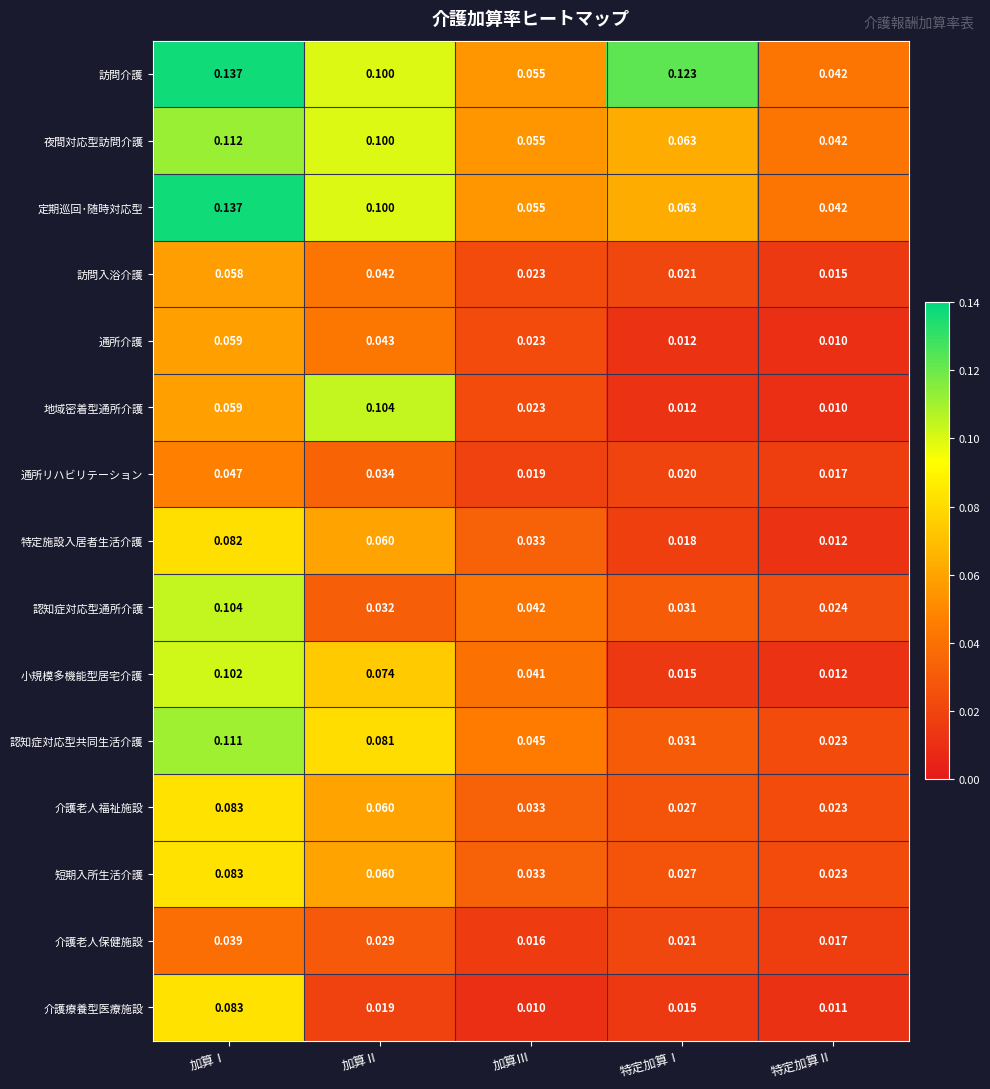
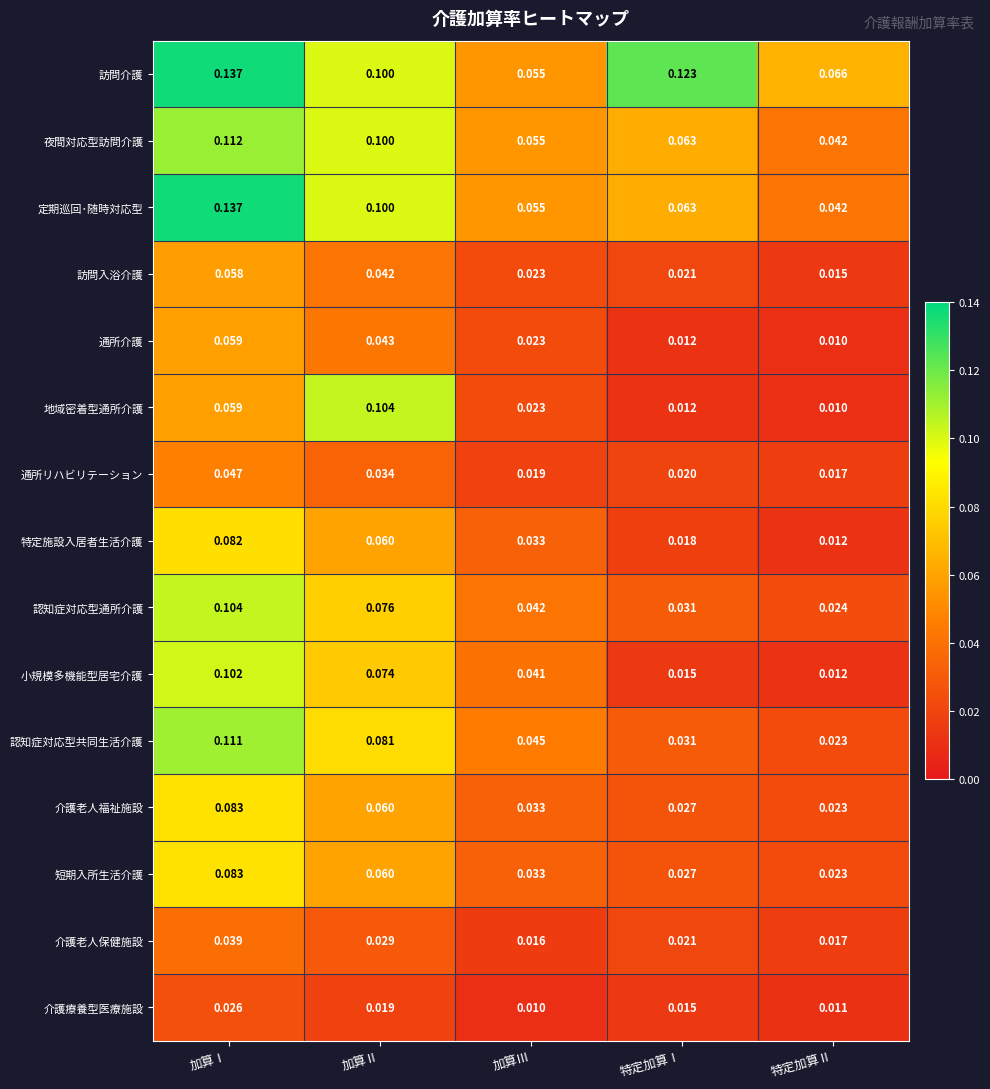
  {
    "訪問介護": {
      "加算Ⅰ": 0.137,
      "加算Ⅱ": 0.100,
      "加算Ⅲ": 0.055,
      "特定加算Ⅰ": 0.123,
-     "特定加算Ⅱ": 0.042
+     "特定加算Ⅱ": 0.066
    },
    "夜間対応型訪問介護": {
      "加算Ⅰ": 0.112,
      "加算Ⅱ": 0.100,
      "加算Ⅲ": 0.055,
      "特定加算Ⅰ": 0.063,
      "特定加算Ⅱ": 0.042
    },
    "定期巡回･随時対応型": {
      "加算Ⅰ": 0.137,
      "加算Ⅱ": 0.100,
      "加算Ⅲ": 0.055,
      "特定加算Ⅰ": 0.063,
      "特定加算Ⅱ": 0.042
    },
    "訪問入浴介護": {
      "加算Ⅰ": 0.058,
      "加算Ⅱ": 0.042,
      "加算Ⅲ": 0.023,
      "特定加算Ⅰ": 0.021,
      "特定加算Ⅱ": 0.015
    },
    "通所介護": {
      "加算Ⅰ": 0.059,
      "加算Ⅱ": 0.043,
      "加算Ⅲ": 0.023,
      "特定加算Ⅰ": 0.012,
      "特定加算Ⅱ": 0.010
    },
    "地域密着型通所介護": {
      "加算Ⅰ": 0.059,
      "加算Ⅱ": 0.104,
      "加算Ⅲ": 0.023,
      "特定加算Ⅰ": 0.012,
      "特定加算Ⅱ": 0.010
    },
    "通所リハビリテーション": {
      "加算Ⅰ": 0.047,
      "加算Ⅱ": 0.034,
      "加算Ⅲ": 0.019,
      "特定加算Ⅰ": 0.020,
      "特定加算Ⅱ": 0.017
    },
    "特定施設入居者生活介護": {
      "加算Ⅰ": 0.082,
      "加算Ⅱ": 0.060,
      "加算Ⅲ": 0.033,
      "特定加算Ⅰ": 0.018,
      "特定加算Ⅱ": 0.012
    },
    "認知症対応型通所介護": {
      "加算Ⅰ": 0.104,
-     "加算Ⅱ": 0.032,
+     "加算Ⅱ": 0.076,
      "加算Ⅲ": 0.042,
      "特定加算Ⅰ": 0.031,
      "特定加算Ⅱ": 0.024
    },
    "小規模多機能型居宅介護": {
      "加算Ⅰ": 0.102,
      "加算Ⅱ": 0.074,
      "加算Ⅲ": 0.041,
      "特定加算Ⅰ": 0.015,
      "特定加算Ⅱ": 0.012
    },
    "認知症対応型共同生活介護": {
      "加算Ⅰ": 0.111,
      "加算Ⅱ": 0.081,
      "加算Ⅲ": 0.045,
      "特定加算Ⅰ": 0.031,
      "特定加算Ⅱ": 0.023
    },
    "介護老人福祉施設": {
      "加算Ⅰ": 0.083,
      "加算Ⅱ": 0.060,
      "加算Ⅲ": 0.033,
      "特定加算Ⅰ": 0.027,
      "特定加算Ⅱ": 0.023
    },
    "短期入所生活介護": {
      "加算Ⅰ": 0.083,
      "加算Ⅱ": 0.060,
      "加算Ⅲ": 0.033,
      "特定加算Ⅰ": 0.027,
      "特定加算Ⅱ": 0.023
    },
    "介護老人保健施設": {
      "加算Ⅰ": 0.039,
      "加算Ⅱ": 0.029,
      "加算Ⅲ": 0.016,
      "特定加算Ⅰ": 0.021,
      "特定加算Ⅱ": 0.017
    },
    "介護療養型医療施設": {
-     "加算Ⅰ": 0.083,
+     "加算Ⅰ": 0.026,
      "加算Ⅱ": 0.019,
      "加算Ⅲ": 0.010,
      "特定加算Ⅰ": 0.015,
      "特定加算Ⅱ": 0.011
    }
  }
